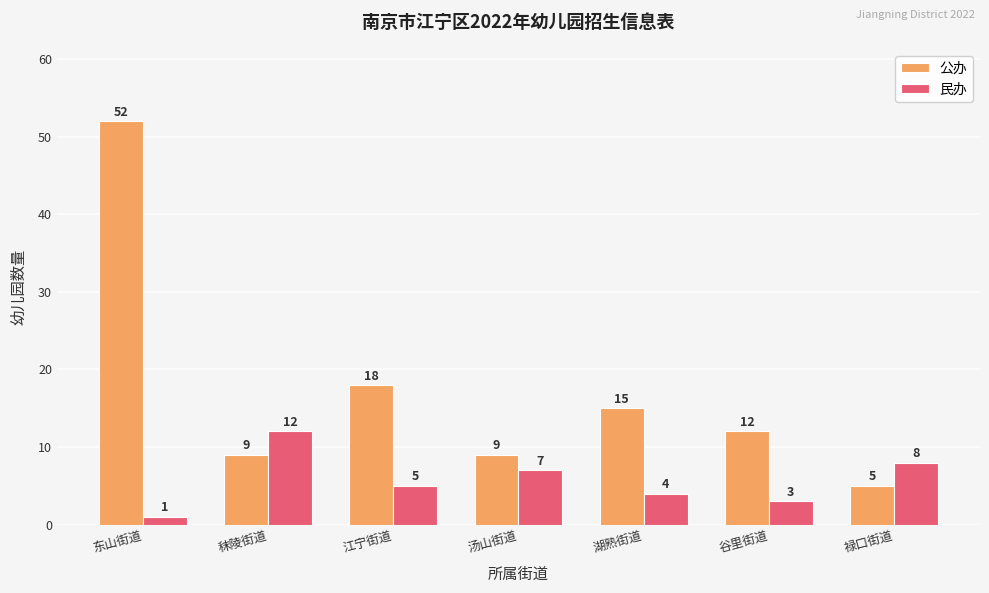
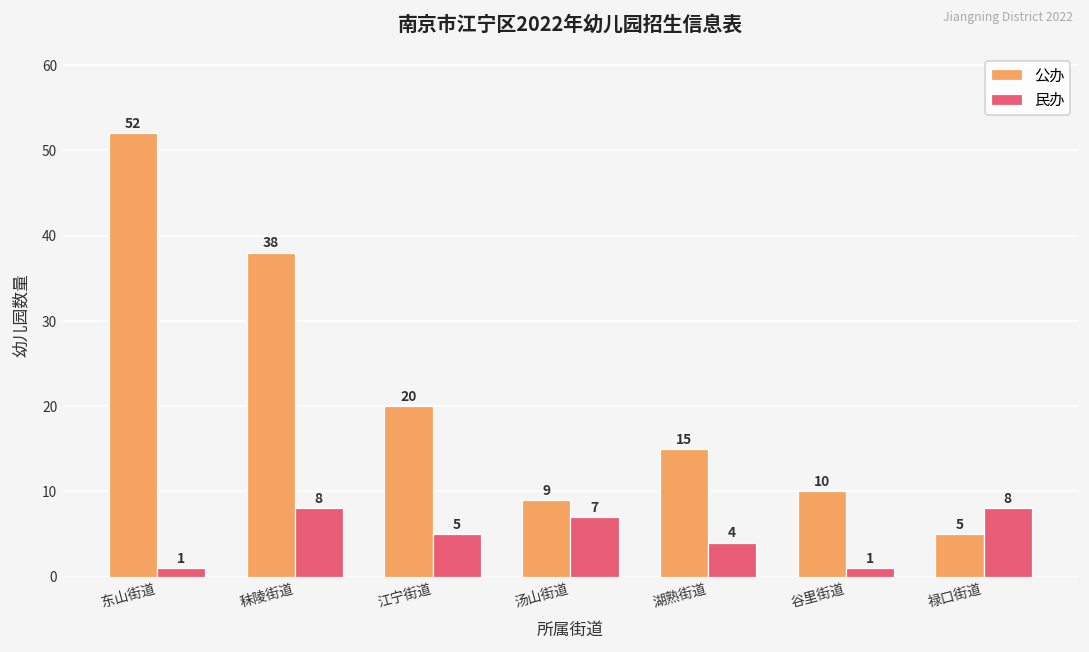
  {
    "公办": {
      "东山街道": 52,
-     "秣陵街道": 9,
-     "江宁街道": 18,
+     "秣陵街道": 38,
+     "江宁街道": 20,
      "汤山街道": 9,
      "湖熟街道": 15,
-     "谷里街道": 12,
+     "谷里街道": 10,
      "禄口街道": 5
    },
    "民办": {
      "东山街道": 1,
-     "秣陵街道": 12,
+     "秣陵街道": 8,
      "江宁街道": 5,
      "汤山街道": 7,
      "湖熟街道": 4,
-     "谷里街道": 3,
+     "谷里街道": 1,
      "禄口街道": 8
    }
  }
